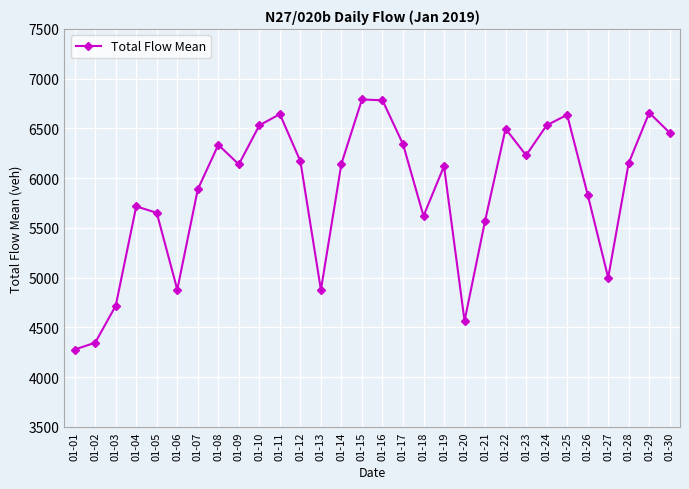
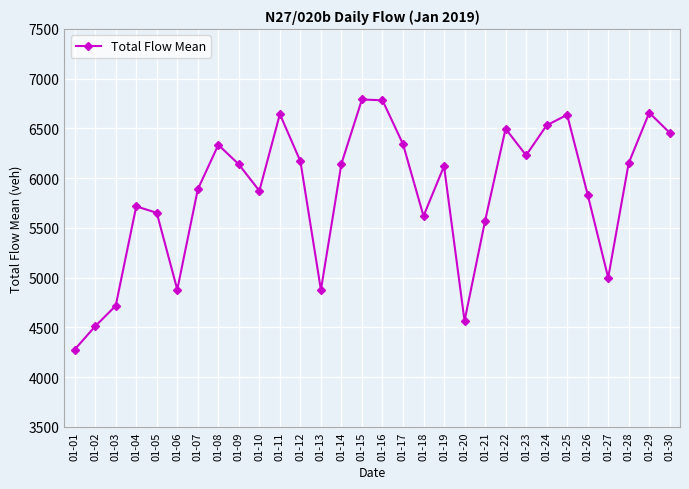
  {
    "01-01": 4300,
-   "01-02": 4300,
+   "01-02": 4500,
    "01-03": 4700,
    "01-04": 5700,
    "01-05": 5700,
    "01-06": 4900,
    "01-07": 5900,
    "01-08": 6300,
    "01-09": 6100,
-   "01-10": 6500,
+   "01-10": 5900,
    "01-11": 6600,
    "01-12": 6200,
    "01-13": 4900,
    "01-14": 6100,
    "01-15": 6800,
    "01-16": 6800,
    "01-17": 6300,
    "01-18": 5600,
    "01-19": 6100,
    "01-20": 4600,
    "01-21": 5600,
    "01-22": 6500,
    "01-23": 6200,
    "01-24": 6500,
    "01-25": 6600,
    "01-26": 5800,
    "01-27": 5000,
    "01-28": 6200,
    "01-29": 6700,
    "01-30": 6500
  }
